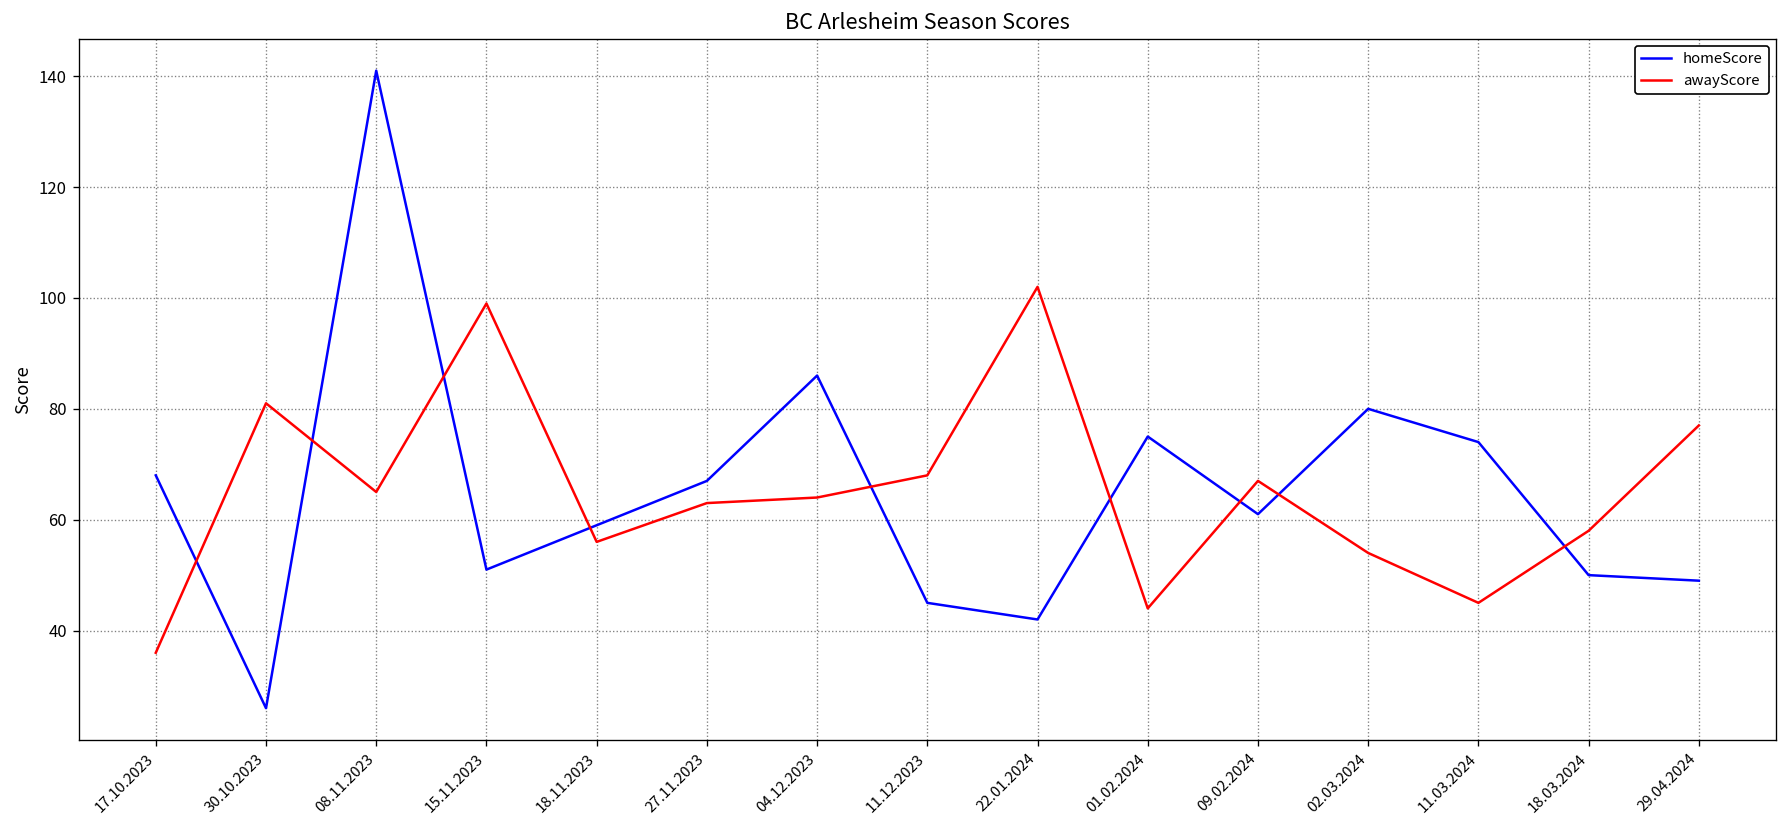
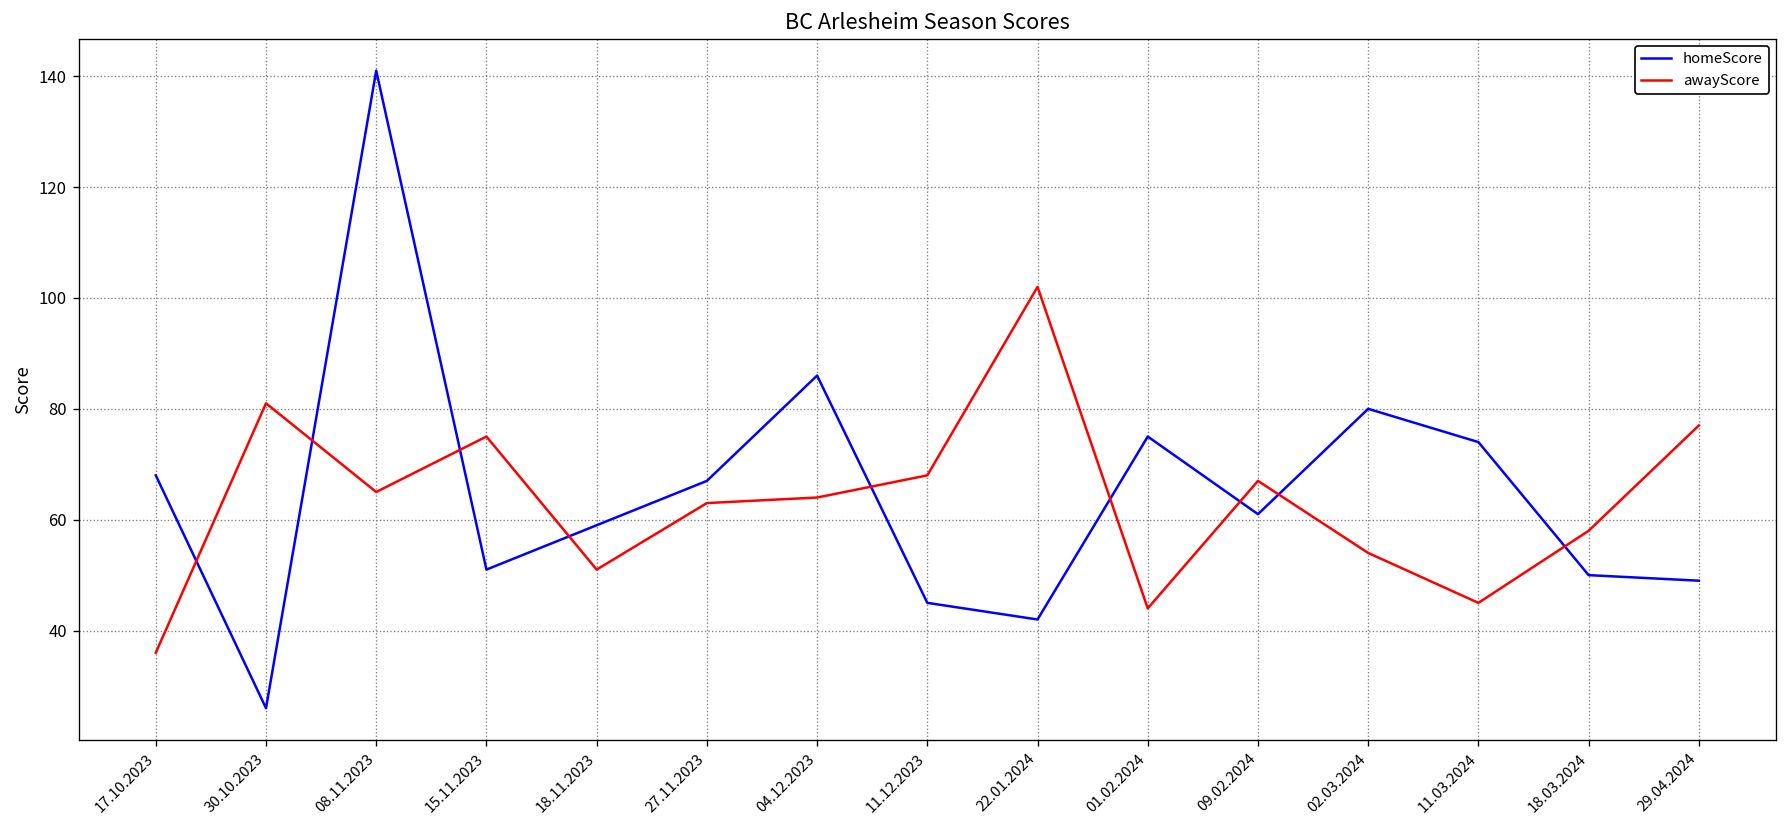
  {
    "homeScore": {
      "17.10.2023": 68,
      "30.10.2023": 26,
      "08.11.2023": 141,
      "15.11.2023": 51,
      "18.11.2023": 59,
      "27.11.2023": 67,
      "04.12.2023": 86,
      "11.12.2023": 45,
      "22.01.2024": 42,
      "01.02.2024": 75,
      "09.02.2024": 61,
      "02.03.2024": 80,
      "11.03.2024": 74,
      "18.03.2024": 50,
      "29.04.2024": 49
    },
    "awayScore": {
      "17.10.2023": 36,
      "30.10.2023": 81,
      "08.11.2023": 65,
-     "15.11.2023": 99,
-     "18.11.2023": 56,
+     "15.11.2023": 75,
+     "18.11.2023": 51,
      "27.11.2023": 63,
      "04.12.2023": 64,
      "11.12.2023": 68,
      "22.01.2024": 102,
      "01.02.2024": 44,
      "09.02.2024": 67,
      "02.03.2024": 54,
      "11.03.2024": 45,
      "18.03.2024": 58,
      "29.04.2024": 77
    }
  }
